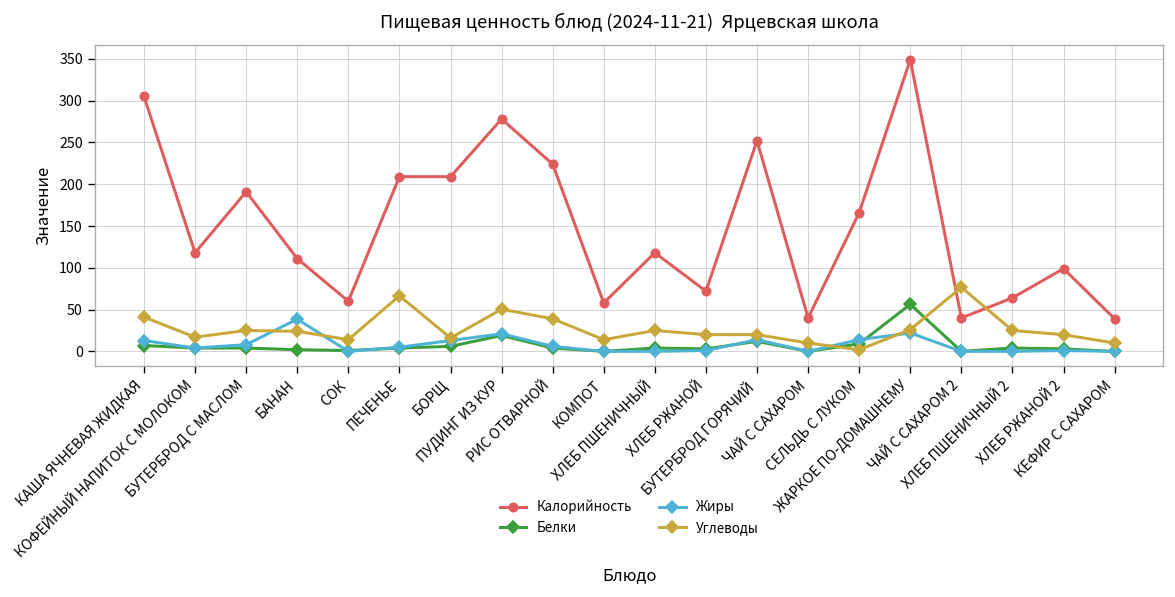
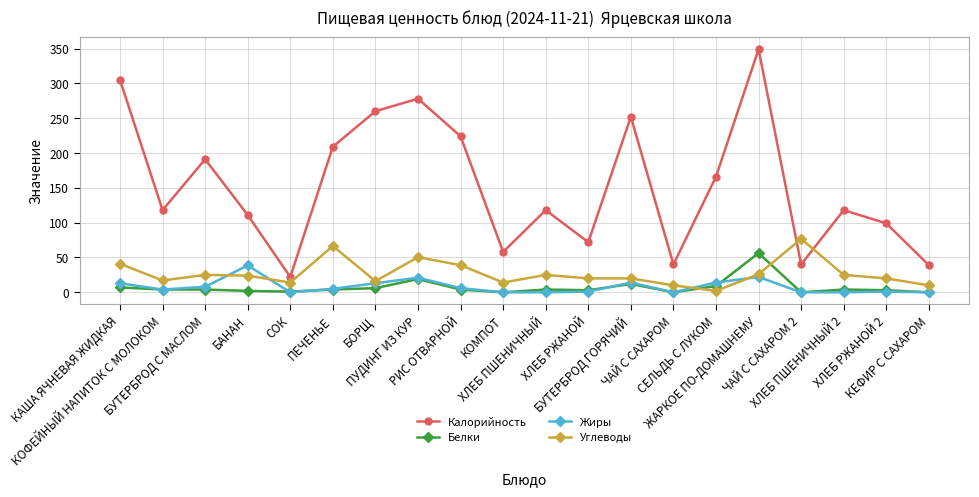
  {
    "Калорийность": {
      "КАША ЯЧНЕВАЯ ЖИДКАЯ": 310,
      "КОФЕЙНЫЙ НАПИТОК С МОЛОКОМ": 120,
      "БУТЕРБРОД С МАСЛОМ": 190,
      "БАНАН": 110,
-     "СОК": 60,
+     "СОК": 20,
      "ПЕЧЕНЬЕ": 210,
-     "БОРЩ": 210,
+     "БОРЩ": 260,
      "ПУДИНГ ИЗ КУР": 280,
      "РИС ОТВАРНОЙ": 220,
      "КОМПОТ": 60,
      "ХЛЕБ ПШЕНИЧНЫЙ": 120,
      "ХЛЕБ РЖАНОЙ": 70,
      "БУТЕРБРОД ГОРЯЧИЙ": 250,
      "ЧАЙ С САХАРОМ": 40,
      "СЕЛЬДЬ С ЛУКОМ": 170,
      "ЖАРКОЕ ПО-ДОМАШНЕМУ": 350,
      "ЧАЙ С САХАРОМ 2": 40,
-     "ХЛЕБ ПШЕНИЧНЫЙ 2": 60,
+     "ХЛЕБ ПШЕНИЧНЫЙ 2": 120,
      "ХЛЕБ РЖАНОЙ 2": 100,
      "КЕФИР С САХАРОМ": 40
    },
    "Белки": {
      "КАША ЯЧНЕВАЯ ЖИДКАЯ": 10,
      "БУТЕРБРОД С МАСЛОМ": 0,
      "БАНАН": 0,
      "БОРЩ": 10,
      "ХЛЕБ ПШЕНИЧНЫЙ": 0,
      "СЕЛЬДЬ С ЛУКОМ": 10,
      "ЖАРКОЕ ПО-ДОМАШНЕМУ": 60,
      "ХЛЕБ ПШЕНИЧНЫЙ 2": 0
    },
    "Жиры": {
      "КАША ЯЧНЕВАЯ ЖИДКАЯ": 10,
      "БУТЕРБРОД С МАСЛОМ": 10,
      "БАНАН": 40,
      "ХЛЕБ ПШЕНИЧНЫЙ": 0,
      "СЕЛЬДЬ С ЛУКОМ": 10,
      "ЖАРКОЕ ПО-ДОМАШНЕМУ": 20,
      "ХЛЕБ ПШЕНИЧНЫЙ 2": 0
    },
    "Углеводы": {
      "КАША ЯЧНЕВАЯ ЖИДКАЯ": 40,
      "КОФЕЙНЫЙ НАПИТОК С МОЛОКОМ": 20,
      "БУТЕРБРОД С МАСЛОМ": 30,
      "БАНАН": 20,
      "СОК": 10,
      "ПЕЧЕНЬЕ": 70,
      "ПУДИНГ ИЗ КУР": 50,
      "РИС ОТВАРНОЙ": 40,
      "КОМПОТ": 10,
      "ХЛЕБ ПШЕНИЧНЫЙ": 30,
      "ХЛЕБ РЖАНОЙ": 20,
      "БУТЕРБРОД ГОРЯЧИЙ": 20,
      "ЧАЙ С САХАРОМ": 10,
      "СЕЛЬДЬ С ЛУКОМ": 0,
      "ЖАРКОЕ ПО-ДОМАШНЕМУ": 30,
      "ЧАЙ С САХАРОМ 2": 80,
      "ХЛЕБ ПШЕНИЧНЫЙ 2": 30,
      "ХЛЕБ РЖАНОЙ 2": 20,
      "КЕФИР С САХАРОМ": 10
    }
  }
